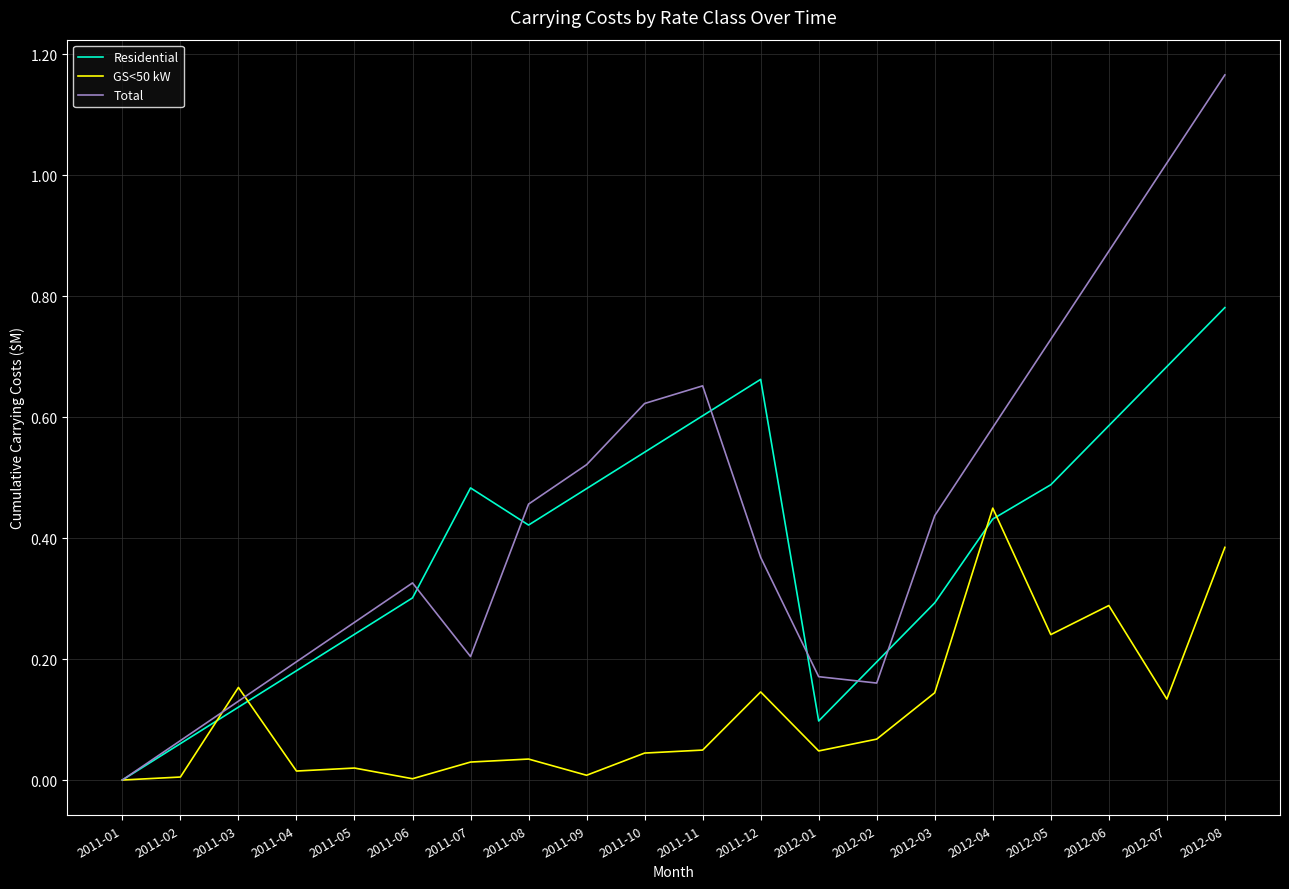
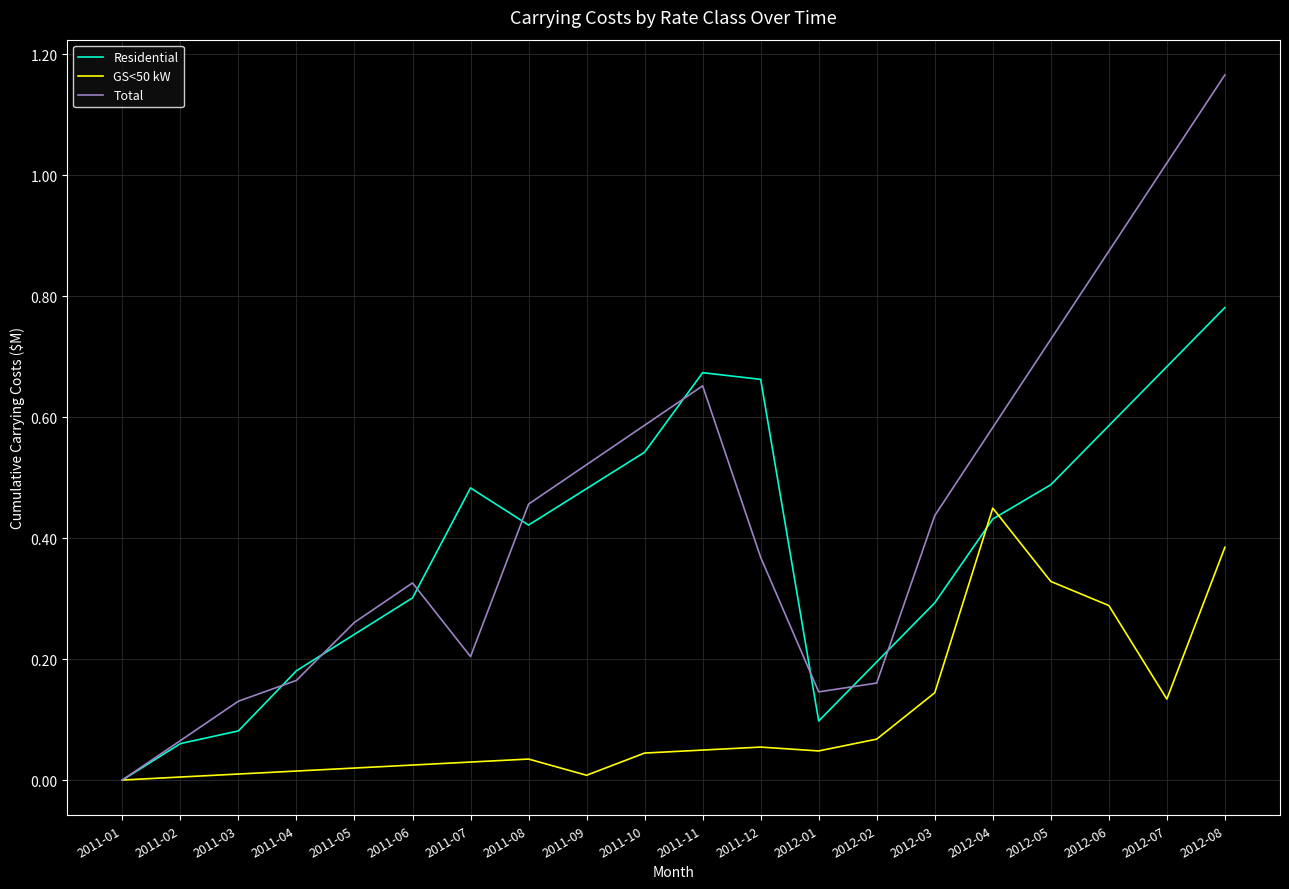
  {
    "Residential": {
      "2011-02": 0.06,
-     "2011-03": 0.12,
+     "2011-03": 0.08,
      "2011-04": 0.18,
      "2011-05": 0.24,
      "2011-06": 0.30,
      "2011-07": 0.48,
      "2011-08": 0.42,
      "2011-09": 0.48,
      "2011-10": 0.54,
-     "2011-11": 0.60,
+     "2011-11": 0.67,
      "2011-12": 0.66,
      "2012-01": 0.10,
      "2012-02": 0.20,
      "2012-03": 0.29,
      "2012-04": 0.43,
      "2012-05": 0.49,
      "2012-06": 0.59,
      "2012-07": 0.68,
      "2012-08": 0.78
    },
    "GS<50 kW": {
      "2011-02": 0.00,
-     "2011-03": 0.15,
+     "2011-03": 0.01,
      "2011-04": 0.01,
      "2011-05": 0.02,
-     "2011-06": 0.00,
+     "2011-06": 0.02,
      "2011-07": 0.03,
      "2011-08": 0.03,
      "2011-09": 0.01,
      "2011-10": 0.04,
      "2011-11": 0.05,
-     "2011-12": 0.15,
+     "2011-12": 0.05,
      "2012-01": 0.05,
      "2012-02": 0.07,
      "2012-03": 0.14,
      "2012-04": 0.45,
-     "2012-05": 0.24,
+     "2012-05": 0.33,
      "2012-06": 0.29,
      "2012-07": 0.13,
      "2012-08": 0.38
    },
    "Total": {
      "2011-02": 0.07,
      "2011-03": 0.13,
-     "2011-04": 0.20,
+     "2011-04": 0.16,
      "2011-05": 0.26,
      "2011-06": 0.33,
      "2011-07": 0.20,
      "2011-08": 0.46,
      "2011-09": 0.52,
-     "2011-10": 0.62,
+     "2011-10": 0.59,
      "2011-11": 0.65,
      "2011-12": 0.37,
-     "2012-01": 0.17,
+     "2012-01": 0.15,
      "2012-02": 0.16,
      "2012-03": 0.44,
      "2012-04": 0.58,
      "2012-05": 0.73,
      "2012-06": 0.87,
      "2012-07": 1.02,
      "2012-08": 1.17
    }
  }
